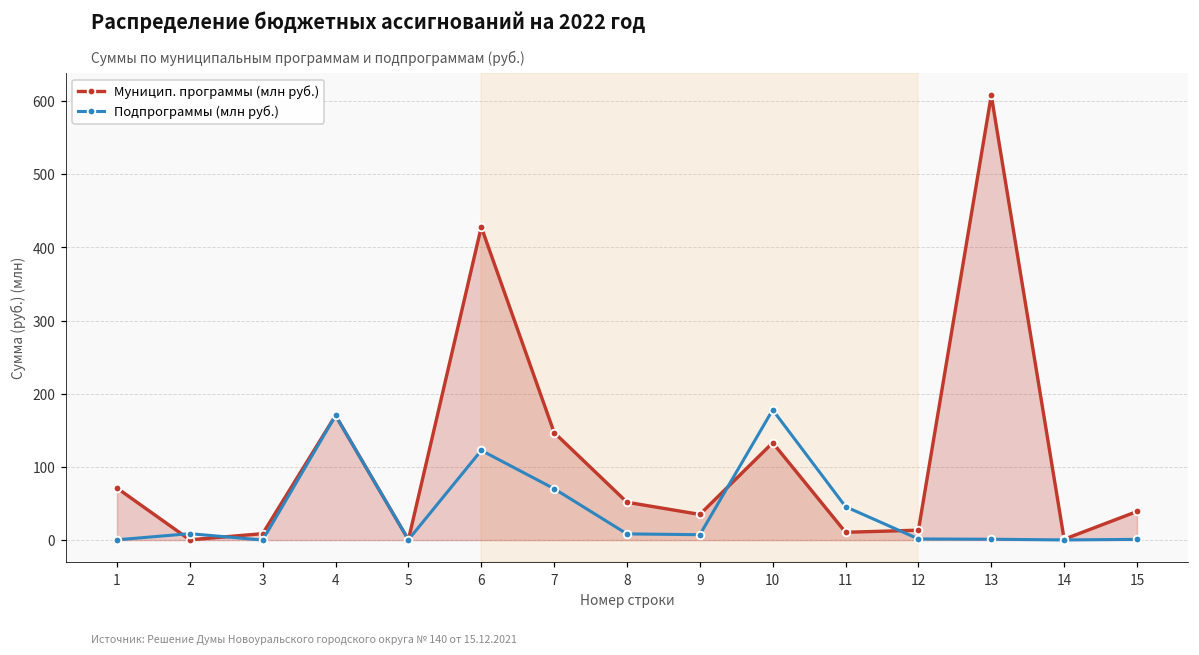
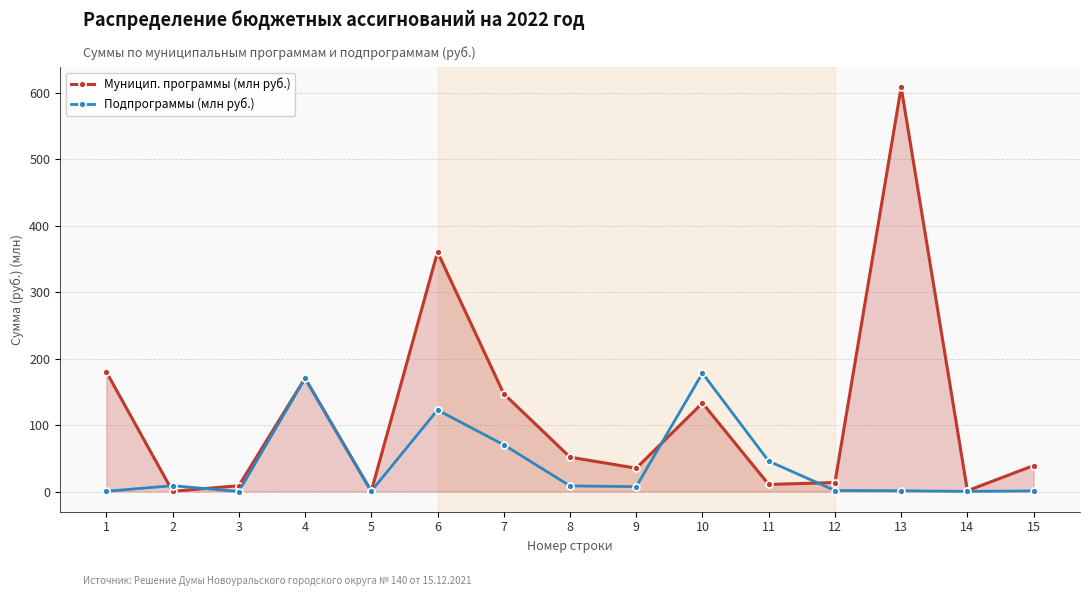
  {
    "Муницип. программы (млн руб.)": {
-     "1": 70,
+     "1": 180,
      "2": 0,
      "3": 10,
-     "6": 430,
+     "6": 360,
      "7": 150,
      "8": 50,
      "9": 40,
      "10": 130,
      "11": 10,
      "12": 10,
      "13": 610,
      "15": 40
    },
    "Подпрограммы (млн руб.)": {
      "1": 0,
      "2": 10,
      "3": 0,
      "6": 120,
      "7": 70,
      "8": 10,
      "9": 10,
      "10": 180,
      "11": 50,
      "12": 0,
      "13": 0,
      "15": 0
    }
  }
